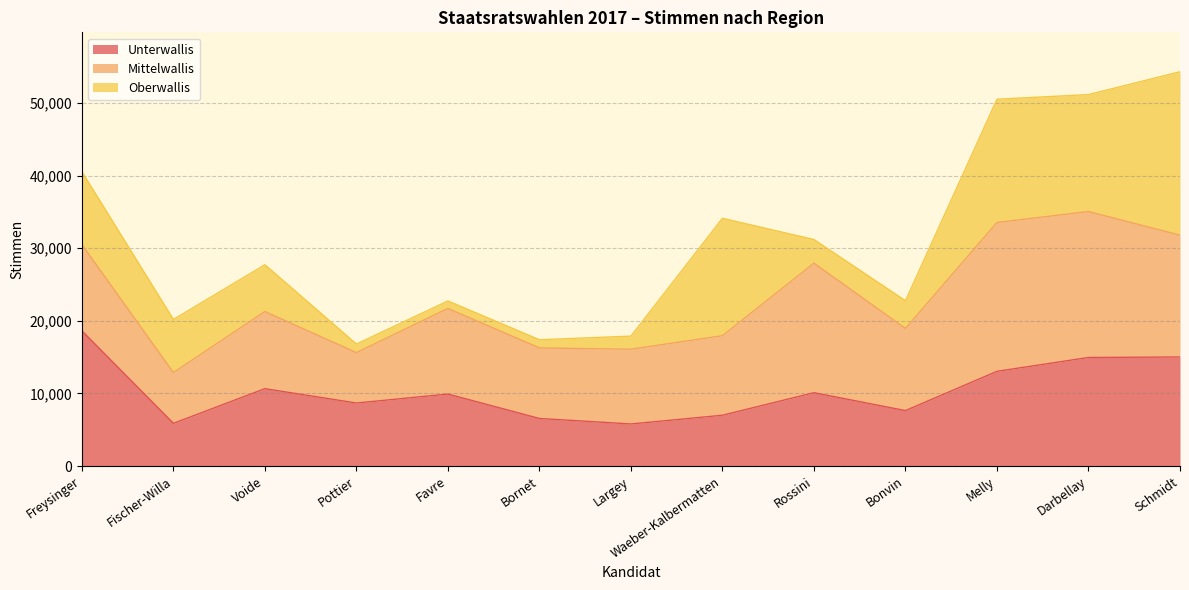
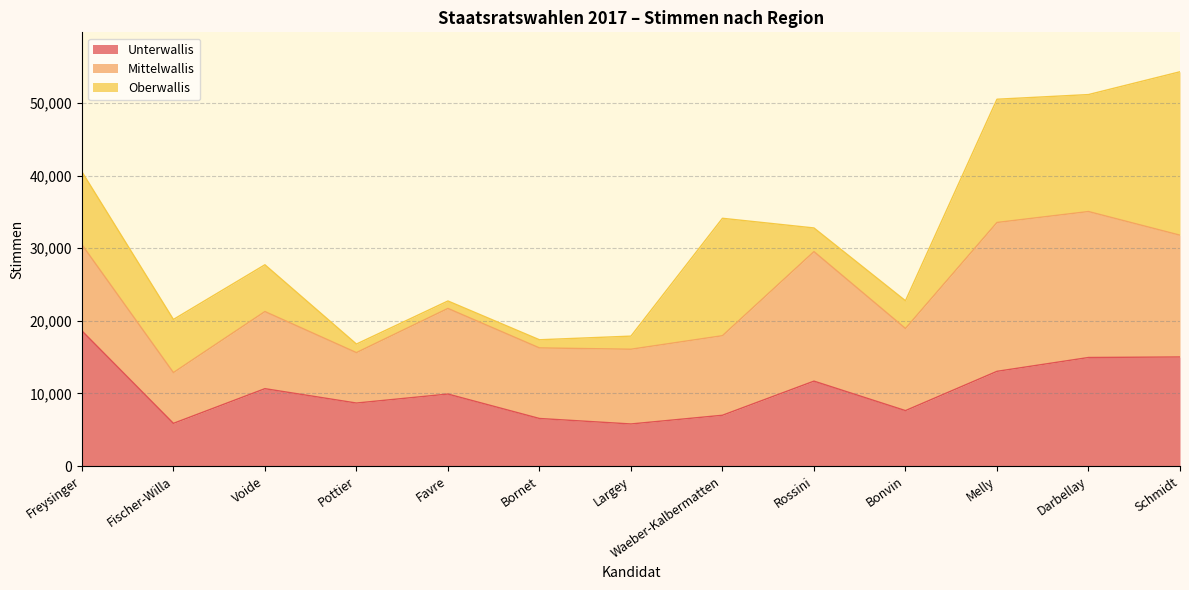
  {
    "Unterwallis": {
      "Freysinger": "19,000",
      "Fischer-Willa": "6,000",
      "Voide": "11,000",
      "Pottier": "9,000",
      "Favre": "10,000",
      "Bornet": "7,000",
      "Largey": "6,000",
      "Waeber-Kalbermatten": "7,000",
-     "Rossini": "10,000",
+     "Rossini": "12,000",
      "Bonvin": "8,000",
      "Melly": "13,000",
      "Darbellay": "15,000",
      "Schmidt": "15,000"
    }
  }
